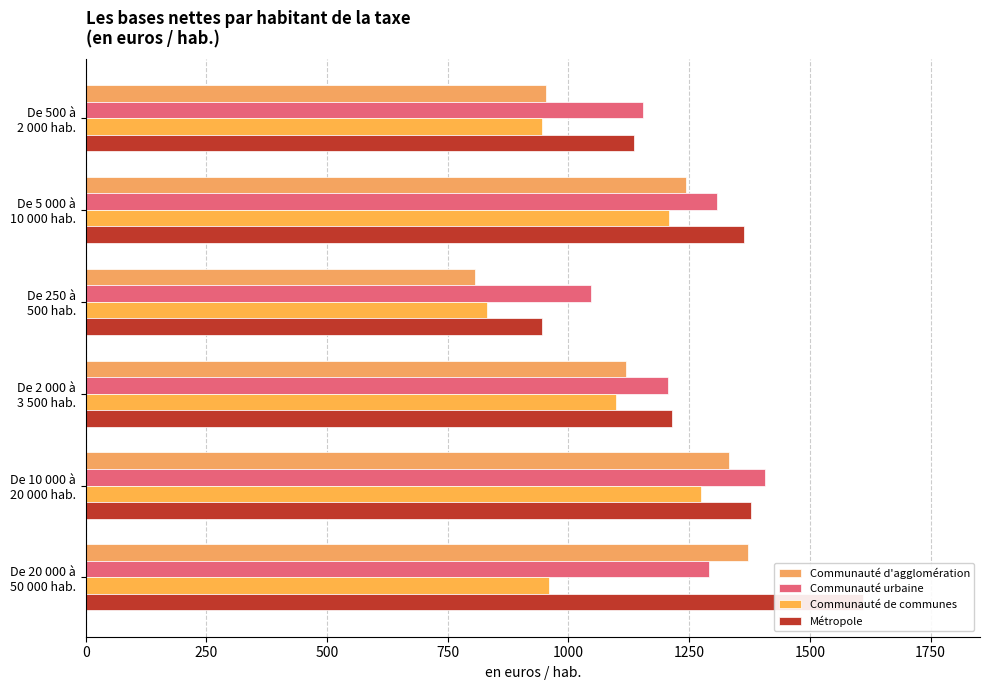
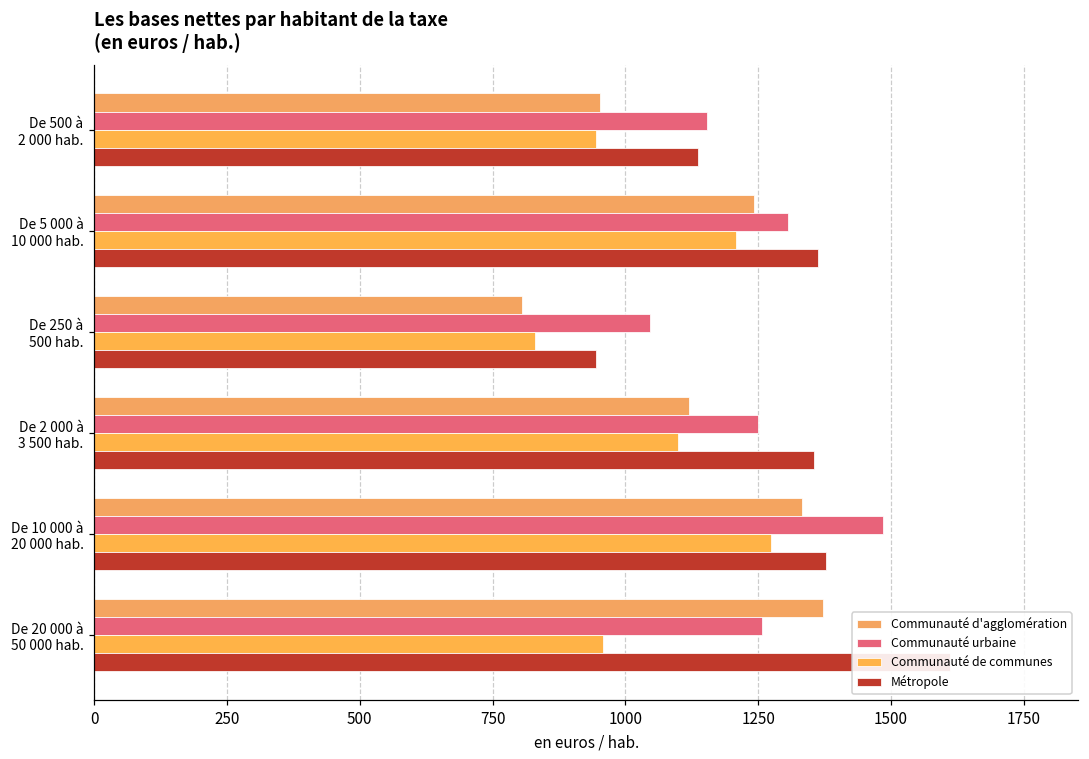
  {
    "Communauté urbaine": {
      "De 500 à 2 000 hab.": 1150,
      "De 5 000 à 10 000 hab.": 1310,
      "De 250 à 500 hab.": 1050,
-     "De 2 000 à 3 500 hab.": 1210,
-     "De 10 000 à 20 000 hab.": 1410,
-     "De 20 000 à 50 000 hab.": 1290
+     "De 2 000 à 3 500 hab.": 1250,
+     "De 10 000 à 20 000 hab.": 1480,
+     "De 20 000 à 50 000 hab.": 1260
    },
    "Métropole": {
      "De 500 à 2 000 hab.": 1140,
      "De 5 000 à 10 000 hab.": 1360,
      "De 250 à 500 hab.": 940,
-     "De 2 000 à 3 500 hab.": 1210,
+     "De 2 000 à 3 500 hab.": 1360,
      "De 10 000 à 20 000 hab.": 1380
    }
  }
